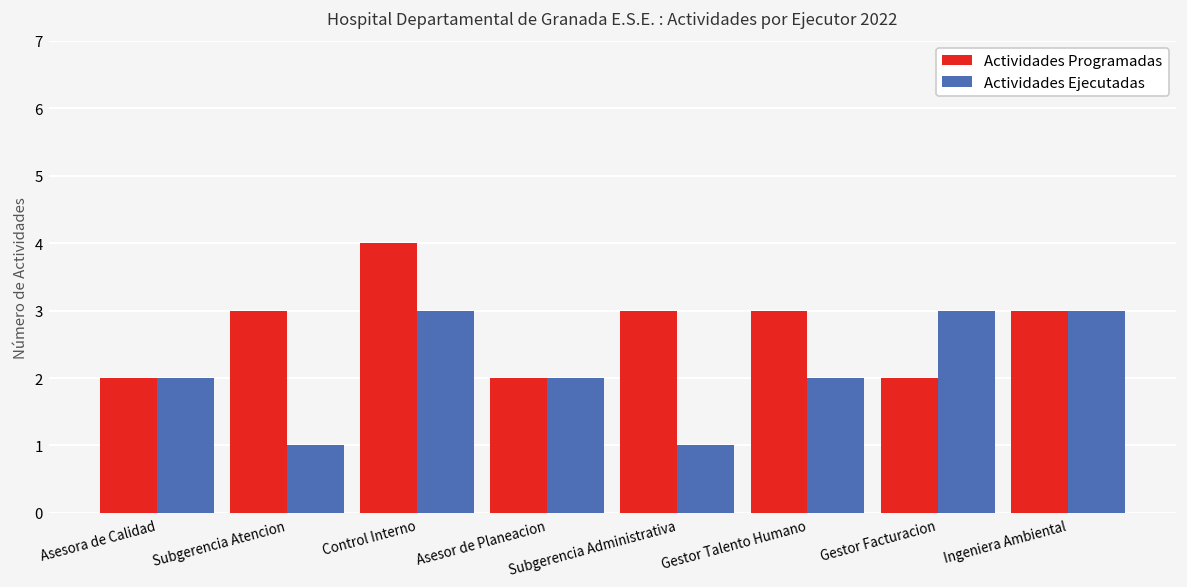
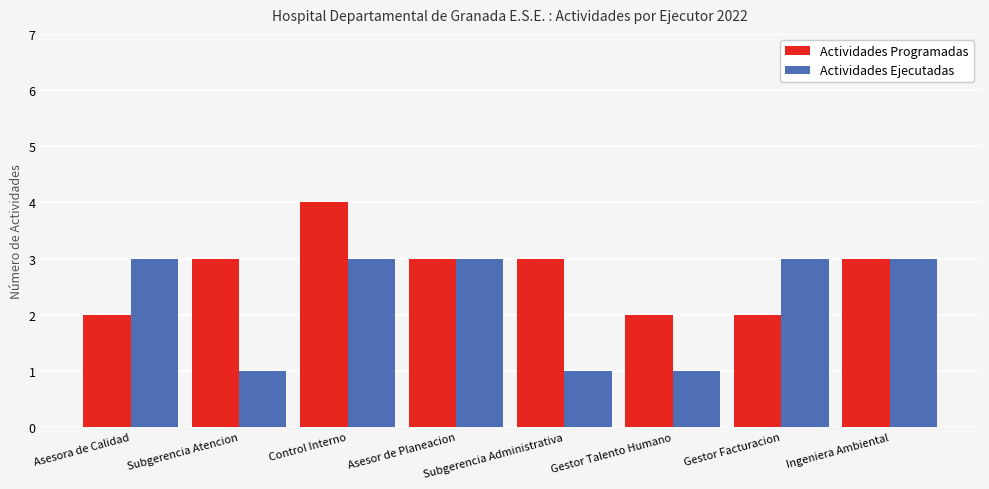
  {
    "Actividades Programadas": {
      "Asesora de Calidad": 2,
      "Subgerencia Atencion": 3,
      "Control Interno": 4,
-     "Asesor de Planeacion": 2,
+     "Asesor de Planeacion": 3,
      "Subgerencia Administrativa": 3,
-     "Gestor Talento Humano": 3,
+     "Gestor Talento Humano": 2,
      "Gestor Facturacion": 2,
      "Ingeniera Ambiental": 3
    },
    "Actividades Ejecutadas": {
-     "Asesora de Calidad": 2,
+     "Asesora de Calidad": 3,
      "Subgerencia Atencion": 1,
      "Control Interno": 3,
-     "Asesor de Planeacion": 2,
+     "Asesor de Planeacion": 3,
      "Subgerencia Administrativa": 1,
-     "Gestor Talento Humano": 2,
+     "Gestor Talento Humano": 1,
      "Gestor Facturacion": 3,
      "Ingeniera Ambiental": 3
    }
  }
